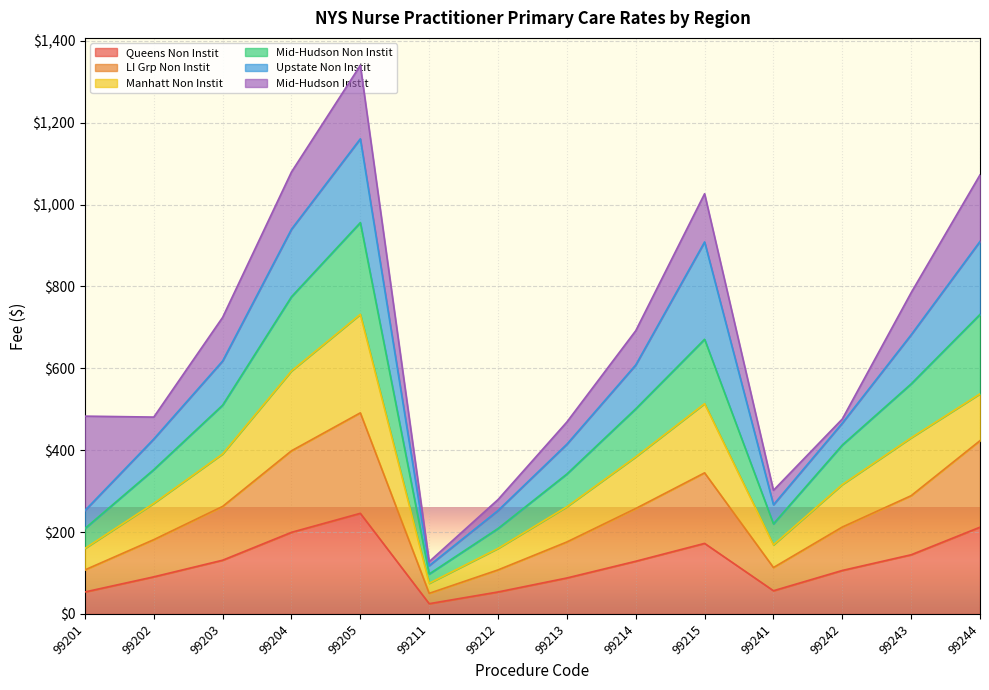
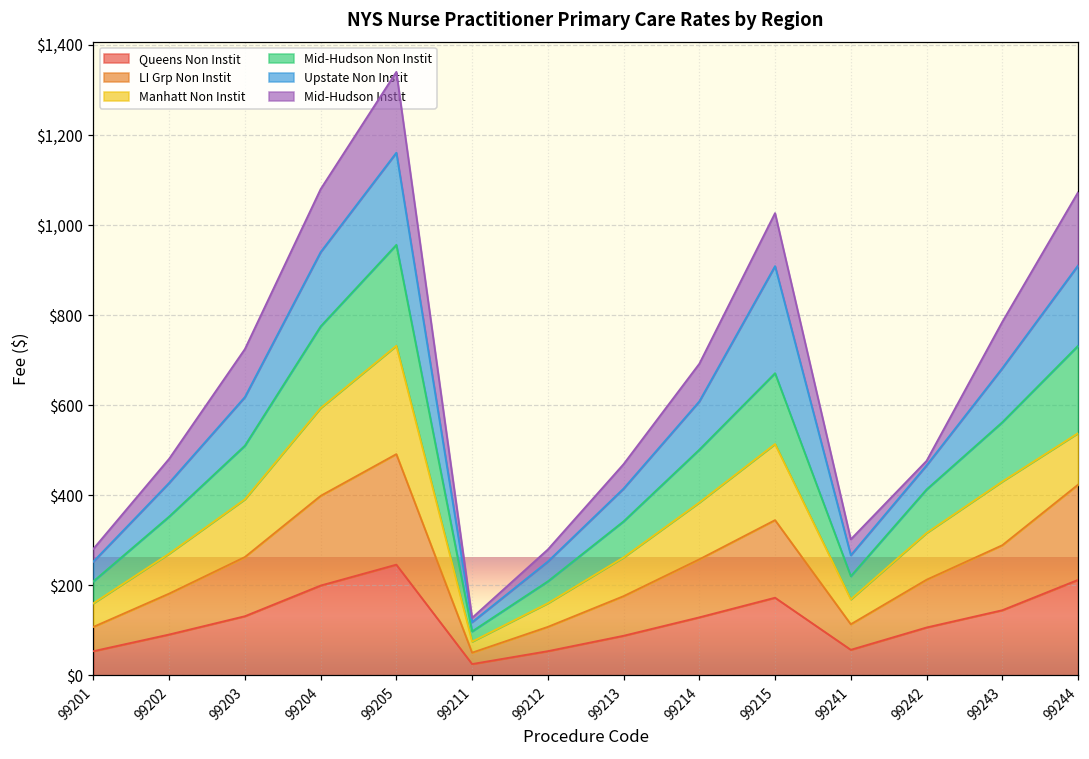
  {
    "Manhatt Non Instit": {
      "99201": "$50",
      "99202": "$90",
      "99203": "$130",
      "99204": "$190",
      "99205": "$240",
      "99211": "$20",
      "99212": "$50",
      "99213": "$90",
      "99214": "$130",
      "99215": "$170",
      "99241": "$60",
      "99242": "$100",
      "99243": "$140",
      "99244": "$110"
    },
    "Mid-Hudson Non Instit": {
      "99201": "$50",
      "99202": "$80",
      "99203": "$120",
      "99204": "$180",
      "99205": "$220",
      "99211": "$20",
      "99212": "$50",
      "99213": "$80",
      "99214": "$120",
      "99215": "$160",
      "99241": "$50",
      "99242": "$100",
      "99243": "$130",
      "99244": "$190"
    },
    "Upstate Non Instit": {
      "99201": "$40",
      "99202": "$70",
      "99203": "$110",
      "99204": "$160",
      "99205": "$200",
      "99211": "$20",
      "99212": "$40",
      "99213": "$70",
      "99214": "$110",
      "99215": "$240",
      "99241": "$50",
      "99242": "$50",
      "99243": "$120",
      "99244": "$180"
    },
    "Mid-Hudson Instit": {
-     "99201": "$230",
+     "99201": "$30",
      "99202": "$50",
      "99203": "$110",
      "99204": "$140",
      "99211": "$10",
      "99212": "$30",
      "99213": "$50",
      "99214": "$80",
      "99215": "$120",
      "99241": "$40",
      "99242": "$10",
      "99243": "$100",
      "99244": "$160"
    }
  }
